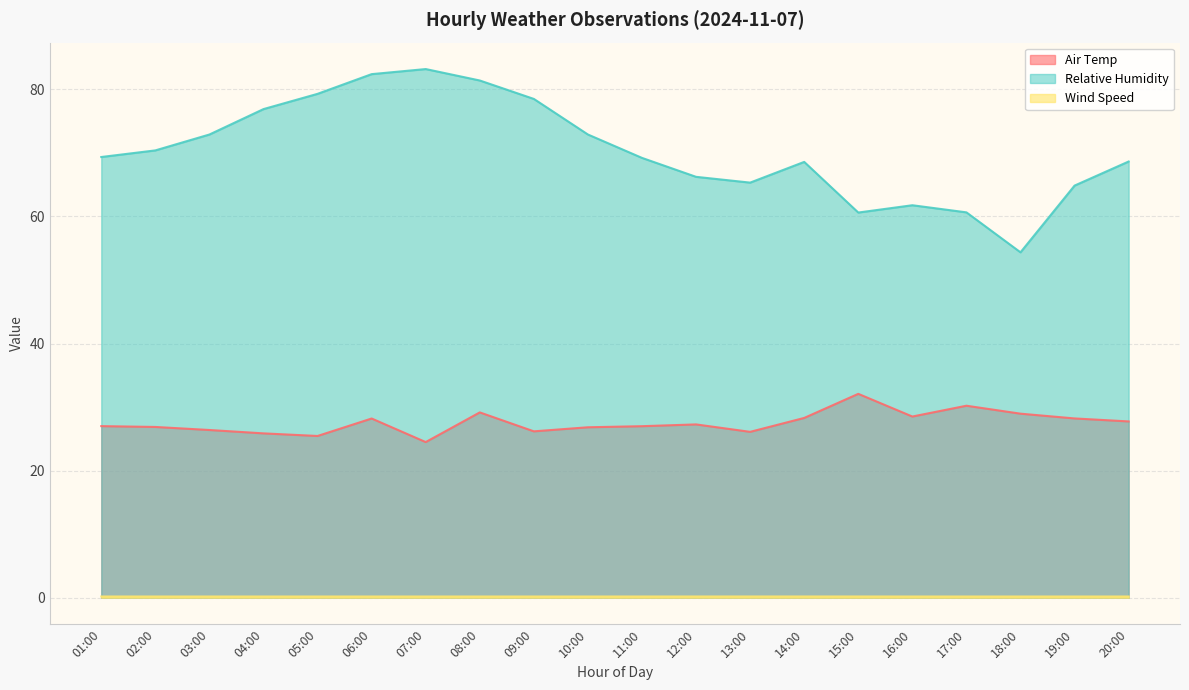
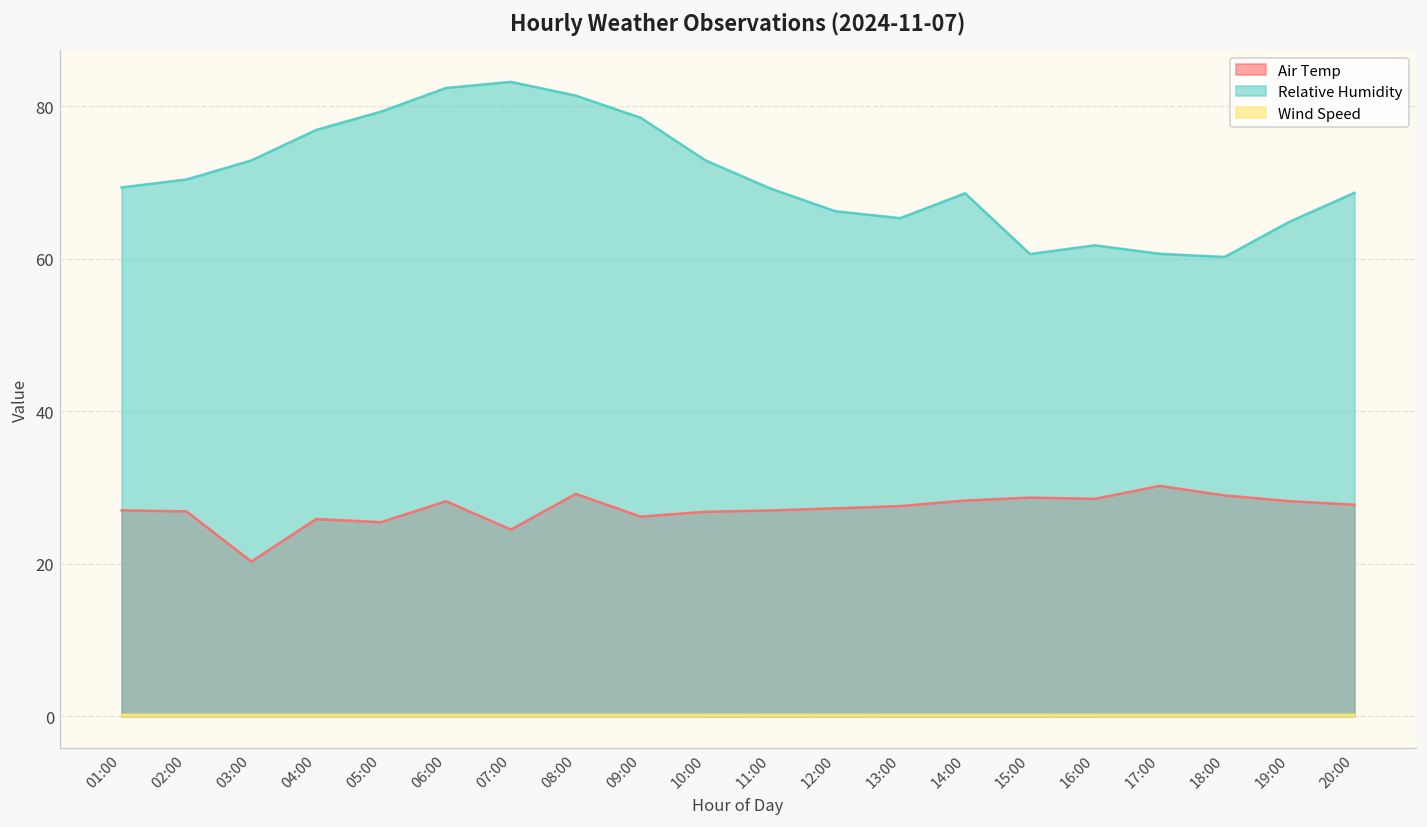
  {
    "Air Temp": {
      "01:00": 27,
      "02:00": 27,
-     "03:00": 26,
+     "03:00": 20,
      "04:00": 26,
      "05:00": 25,
      "06:00": 28,
      "07:00": 25,
      "08:00": 29,
      "09:00": 26,
      "10:00": 27,
      "11:00": 27,
      "12:00": 27,
-     "13:00": 26,
+     "13:00": 28,
      "14:00": 28,
-     "15:00": 32,
+     "15:00": 29,
      "16:00": 29,
      "17:00": 30,
      "18:00": 29,
      "19:00": 28,
      "20:00": 28
    },
    "Relative Humidity": {
      "01:00": 69,
      "02:00": 70,
      "03:00": 73,
      "04:00": 77,
      "05:00": 79,
      "06:00": 82,
      "07:00": 83,
      "08:00": 81,
      "09:00": 79,
      "10:00": 73,
      "11:00": 69,
      "12:00": 66,
      "13:00": 65,
      "14:00": 69,
      "15:00": 61,
      "16:00": 62,
      "17:00": 61,
-     "18:00": 54,
+     "18:00": 60,
      "19:00": 65,
      "20:00": 69
    },
    "Wind Speed": {
      "01:00": 0,
      "02:00": 0,
      "03:00": 0,
      "04:00": 0,
      "05:00": 0,
      "06:00": 0,
      "07:00": 0,
      "08:00": 0,
      "09:00": 0,
      "10:00": 0,
      "11:00": 0,
      "12:00": 0,
      "13:00": 0,
      "14:00": 0,
      "15:00": 0,
      "16:00": 0,
      "17:00": 0,
      "18:00": 0,
      "19:00": 0,
      "20:00": 0
    }
  }
